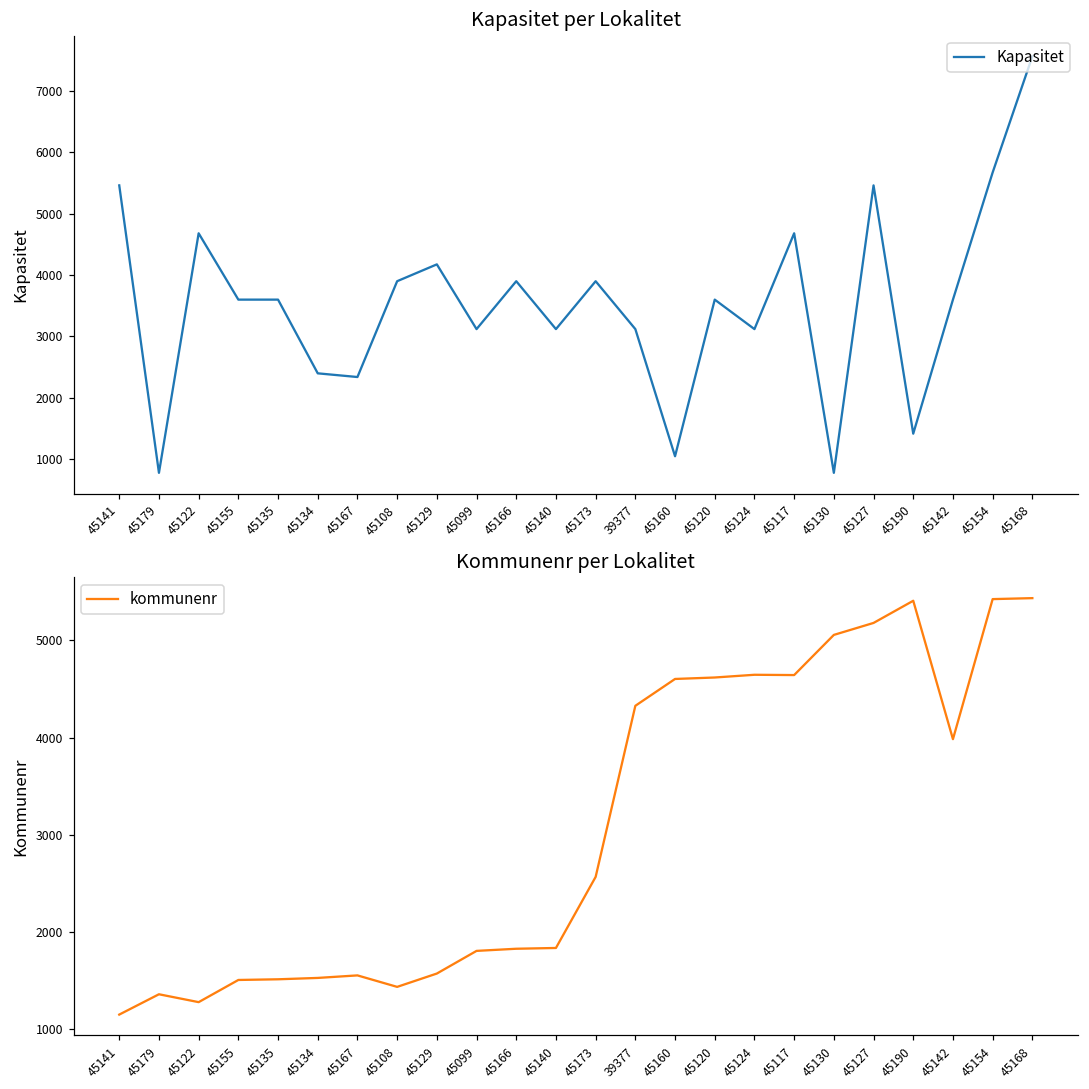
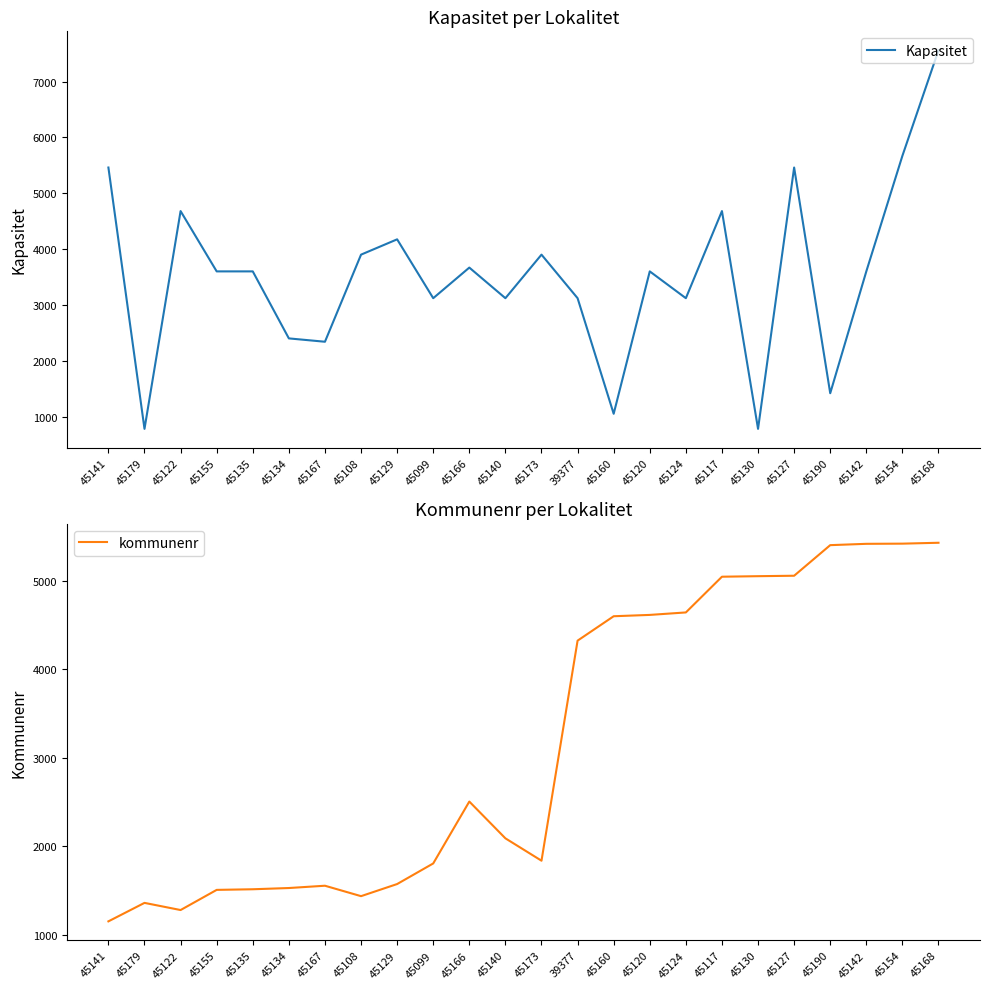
  {
    "Kapasitet per Lokalitet": {
      "45141": 5500,
      "45179": 800,
      "45122": 4700,
      "45155": 3600,
      "45135": 3600,
      "45134": 2400,
      "45167": 2300,
      "45108": 3900,
      "45129": 4200,
      "45099": 3100,
-     "45166": 3900,
+     "45166": 3700,
      "45140": 3100,
      "45173": 3900,
      "39377": 3100,
      "45160": 1100,
      "45120": 3600,
      "45124": 3100,
      "45117": 4700,
      "45130": 800,
      "45127": 5500,
      "45190": 1400,
      "45142": 3600,
      "45154": 5700
    },
    "Kommunenr per Lokalitet": {
      "45141": 1200,
      "45179": 1400,
      "45122": 1300,
      "45155": 1500,
      "45135": 1500,
      "45134": 1500,
      "45167": 1600,
      "45108": 1400,
      "45129": 1600,
      "45099": 1800,
-     "45166": 1800,
-     "45140": 1800,
-     "45173": 2600,
+     "45166": 2500,
+     "45140": 2100,
+     "45173": 1800,
      "39377": 4300,
      "45160": 4600,
      "45120": 4600,
      "45124": 4600,
-     "45117": 4600,
+     "45117": 5000,
      "45130": 5100,
-     "45127": 5200,
+     "45127": 5100,
      "45190": 5400,
-     "45142": 4000,
+     "45142": 5400,
      "45154": 5400,
      "45168": 5400
    }
  }
